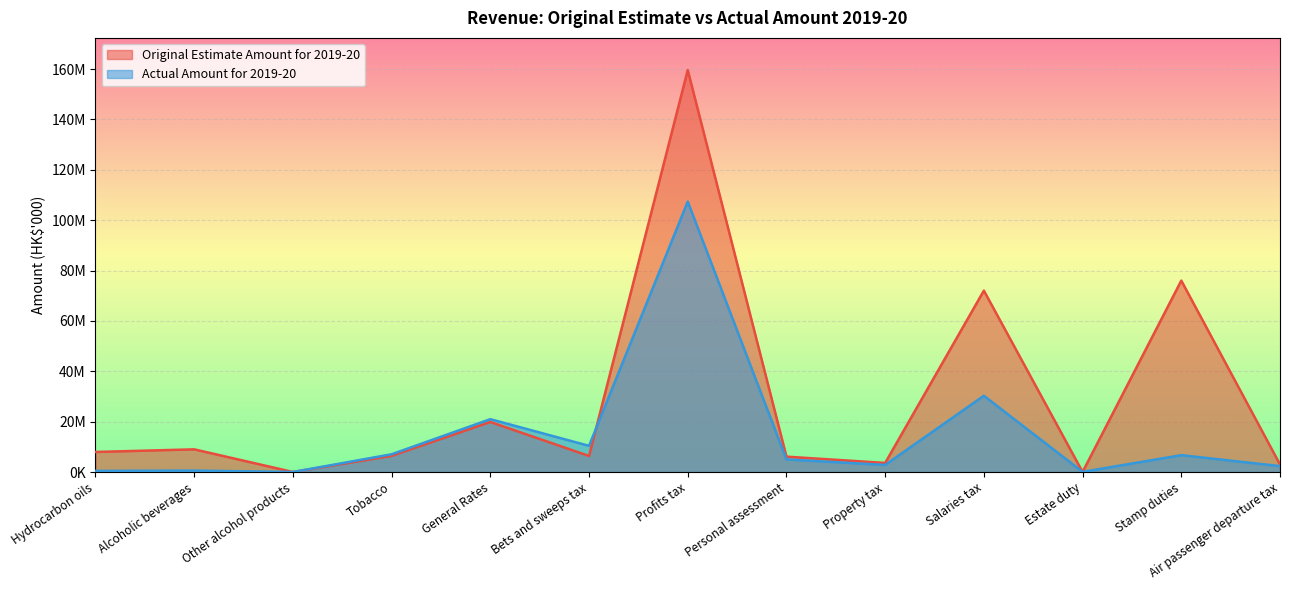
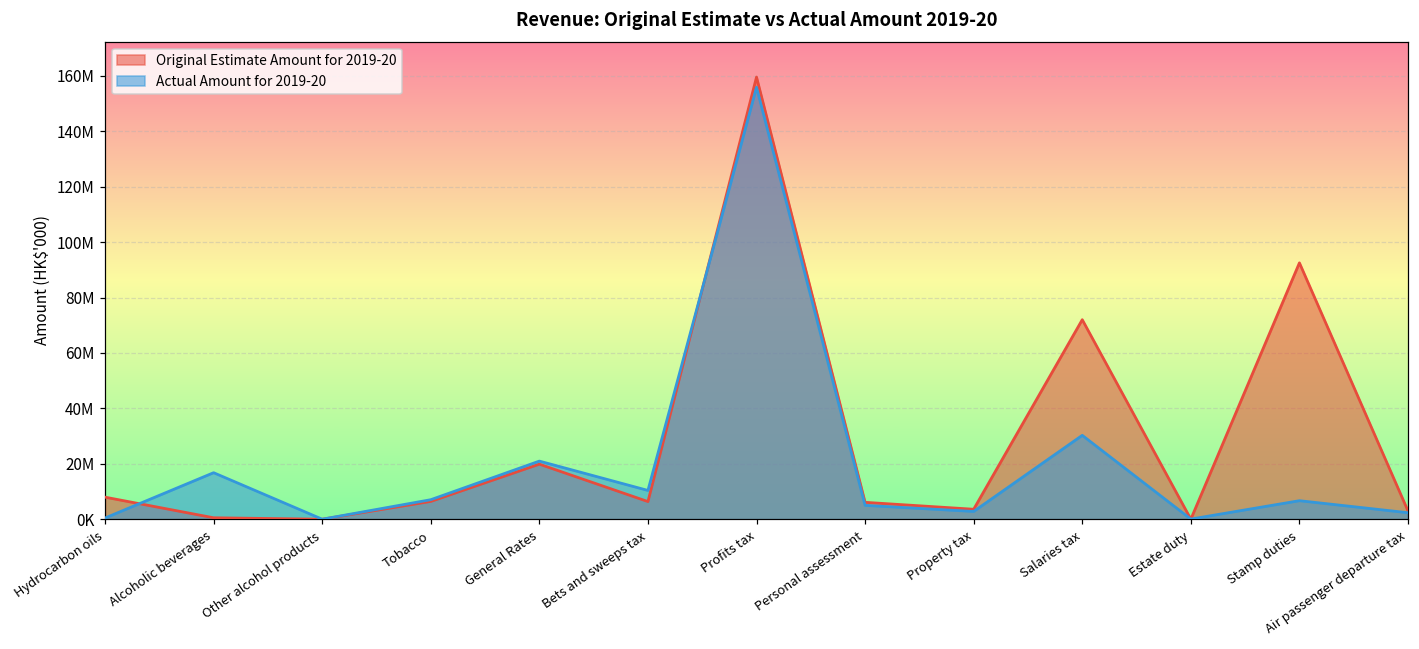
  {
    "Original Estimate Amount for 2019-20": {
      "Hydrocarbon oils": 8000000,
-     "Alcoholic beverages": 9000000,
+     "Alcoholic beverages": 1000000,
      "General Rates": 20000000,
      "Bets and sweeps tax": 6000000,
      "Profits tax": 160000000,
      "Personal assessment": 6000000,
      "Salaries tax": 72000000,
-     "Stamp duties": 76000000
+     "Stamp duties": 93000000
    },
    "Actual Amount for 2019-20": {
      "Hydrocarbon oils": 0,
-     "Alcoholic beverages": 1000000,
+     "Alcoholic beverages": 17000000,
      "General Rates": 21000000,
      "Bets and sweeps tax": 10000000,
-     "Profits tax": 107000000,
+     "Profits tax": 156000000,
      "Personal assessment": 5000000,
      "Salaries tax": 30000000,
      "Stamp duties": 7000000
    }
  }
